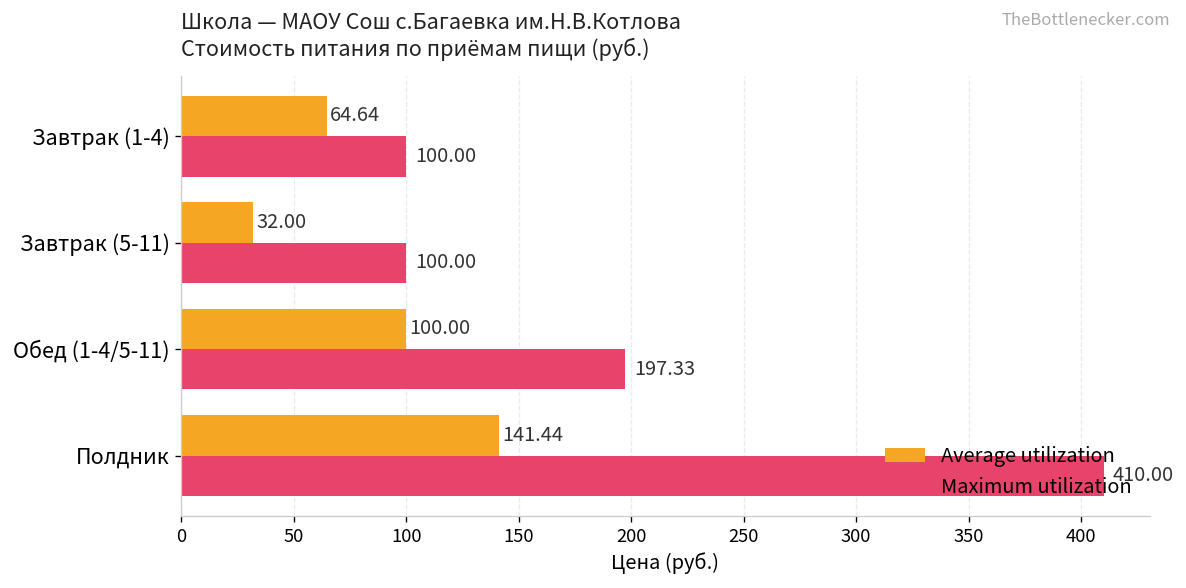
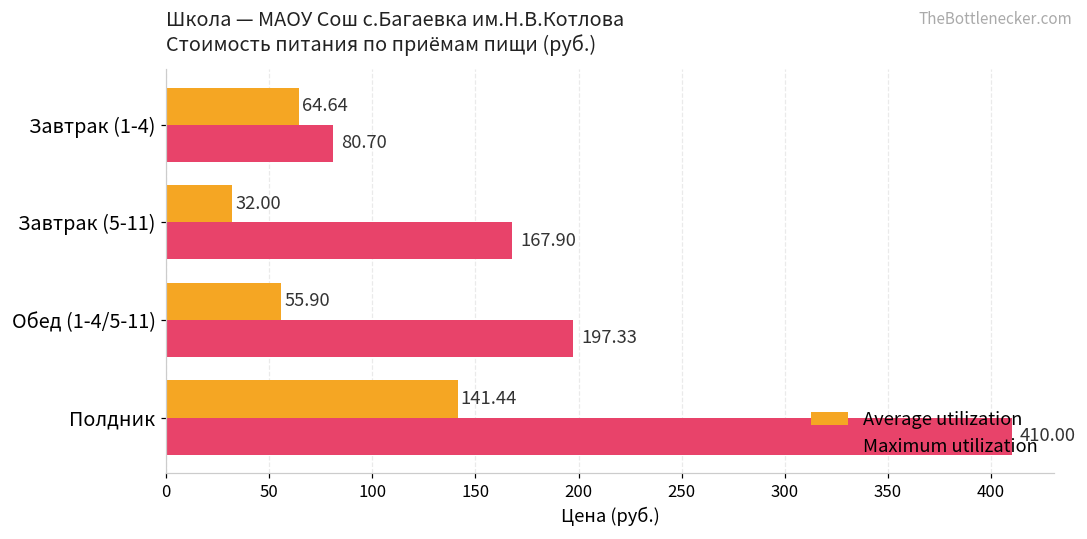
  {
    "Average utilization": {
      "Завтрак (1-4)": 64.64,
      "Завтрак (5-11)": 32.00,
-     "Обед (1-4/5-11)": 100.00,
+     "Обед (1-4/5-11)": 55.90,
      "Полдник": 141.44
    },
    "Maximum utilization": {
-     "Завтрак (1-4)": 100.00,
-     "Завтрак (5-11)": 100.00,
+     "Завтрак (1-4)": 80.70,
+     "Завтрак (5-11)": 167.90,
      "Обед (1-4/5-11)": 197.33,
      "Полдник": 410.00
    }
  }
